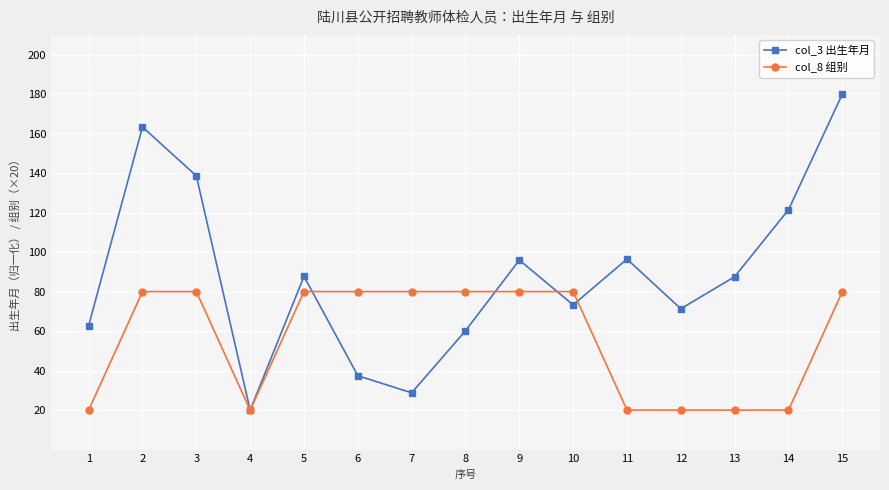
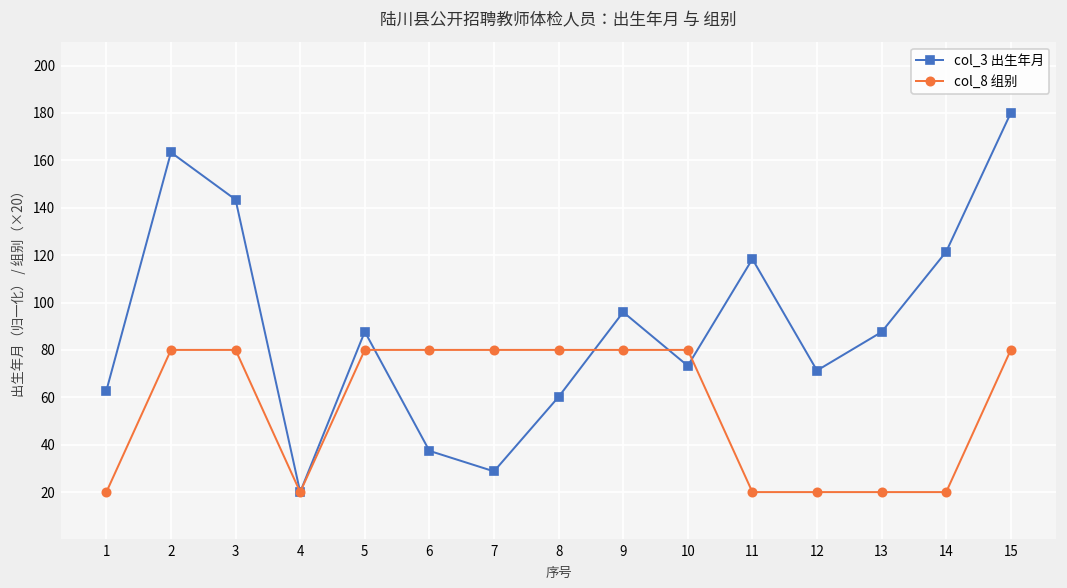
  {
    "col_3 出生年月": {
      "1": 63,
      "2": 163,
-     "3": 139,
+     "3": 143,
      "5": 88,
      "6": 37,
      "7": 29,
      "8": 60,
      "9": 96,
      "10": 73,
-     "11": 96,
+     "11": 118,
      "12": 71,
      "13": 88,
      "14": 121,
      "15": 180
    },
    "col_8 组别": {
      "1": 20,
      "2": 80,
      "3": 80,
      "5": 80,
      "6": 80,
      "7": 80,
      "8": 80,
      "9": 80,
      "10": 80,
      "11": 20,
      "12": 20,
      "13": 20,
      "14": 20,
      "15": 80
    }
  }
